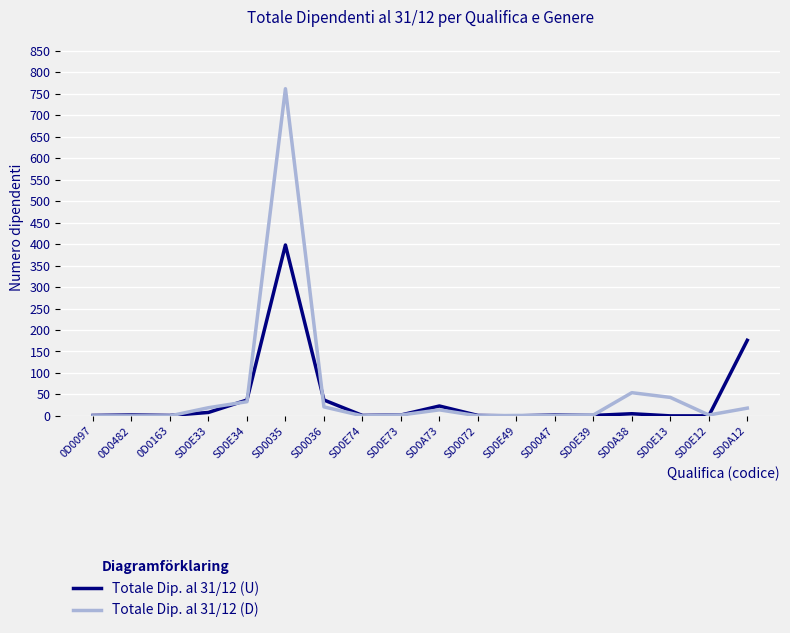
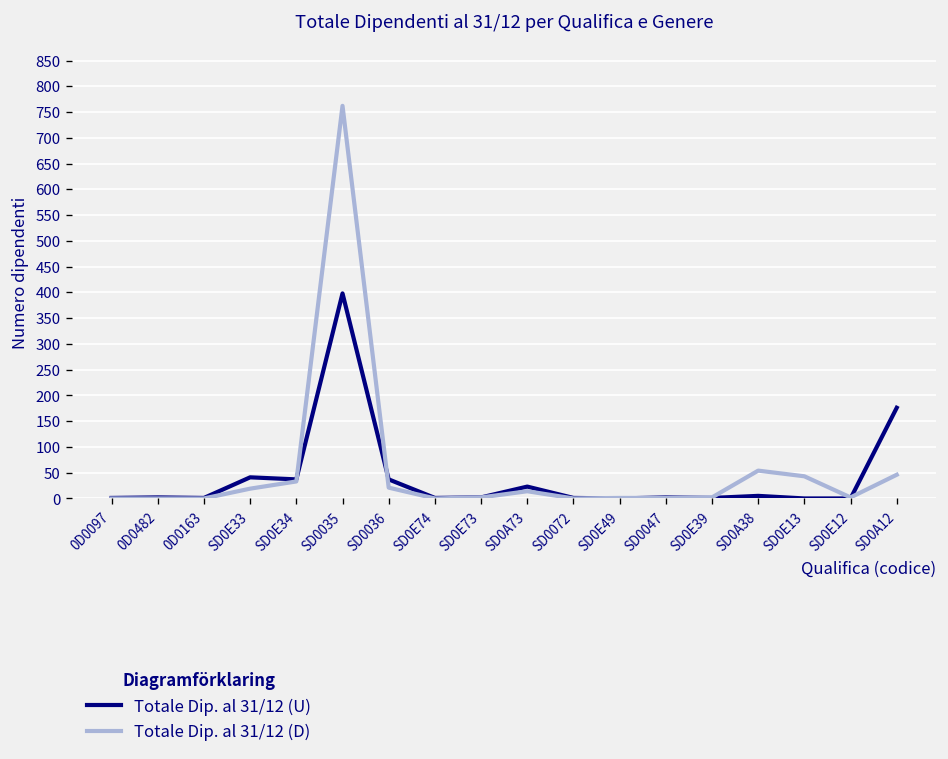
  {
    "Totale Dip. al 31/12 (U)": {
-     "SD0E33": 10,
+     "SD0E33": 40,
      "SD0035": 400,
      "SD0036": 40,
      "SD0A73": 20,
      "SD0A38": 10,
      "SD0E13": 0,
      "SD0A12": 180
    },
    "Totale Dip. al 31/12 (D)": {
      "SD0E33": 20,
      "SD0035": 760,
      "SD0036": 20,
      "SD0A73": 10,
      "SD0A38": 50,
      "SD0E13": 40,
-     "SD0A12": 20
+     "SD0A12": 50
    }
  }
